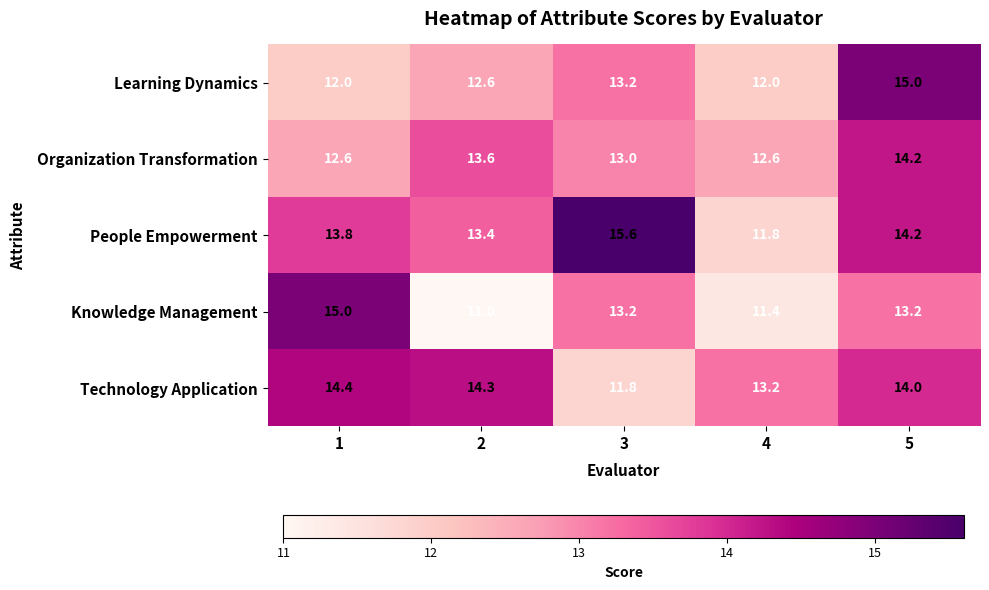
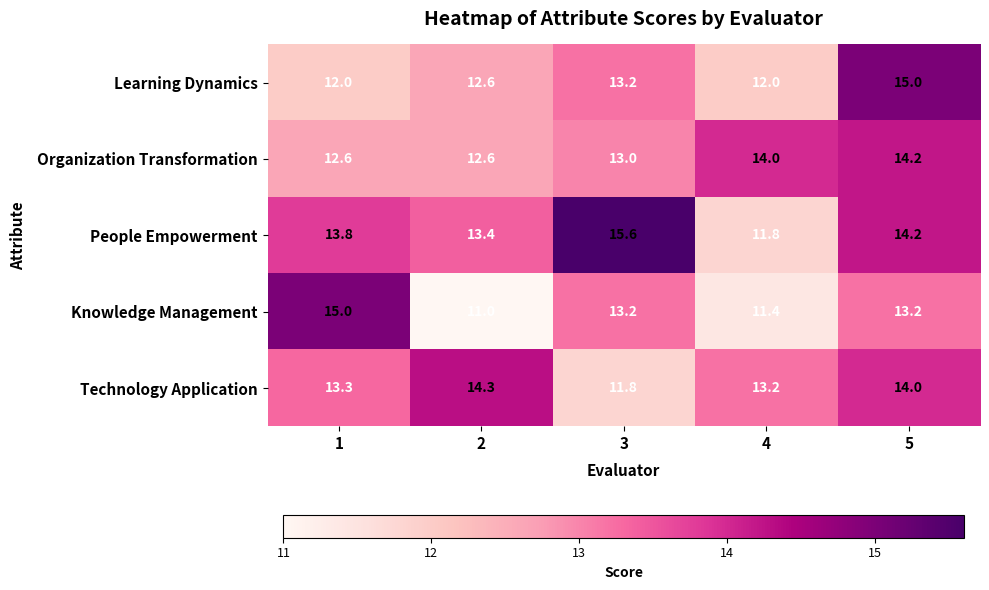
  {
    "Learning Dynamics": {
      "1": 12.0,
      "2": 12.6,
      "3": 13.2,
      "4": 12.0,
      "5": 15.0
    },
    "Organization Transformation": {
      "1": 12.6,
-     "2": 13.6,
+     "2": 12.6,
      "3": 13.0,
-     "4": 12.6,
+     "4": 14.0,
      "5": 14.2
    },
    "People Empowerment": {
      "1": 13.8,
      "2": 13.4,
      "3": 15.6,
      "5": 14.2
    },
    "Knowledge Management": {
      "1": 15.0,
      "3": 13.2,
      "5": 13.2
    },
    "Technology Application": {
-     "1": 14.4,
+     "1": 13.3,
      "2": 14.3,
      "4": 13.2,
      "5": 14.0
    }
  }
